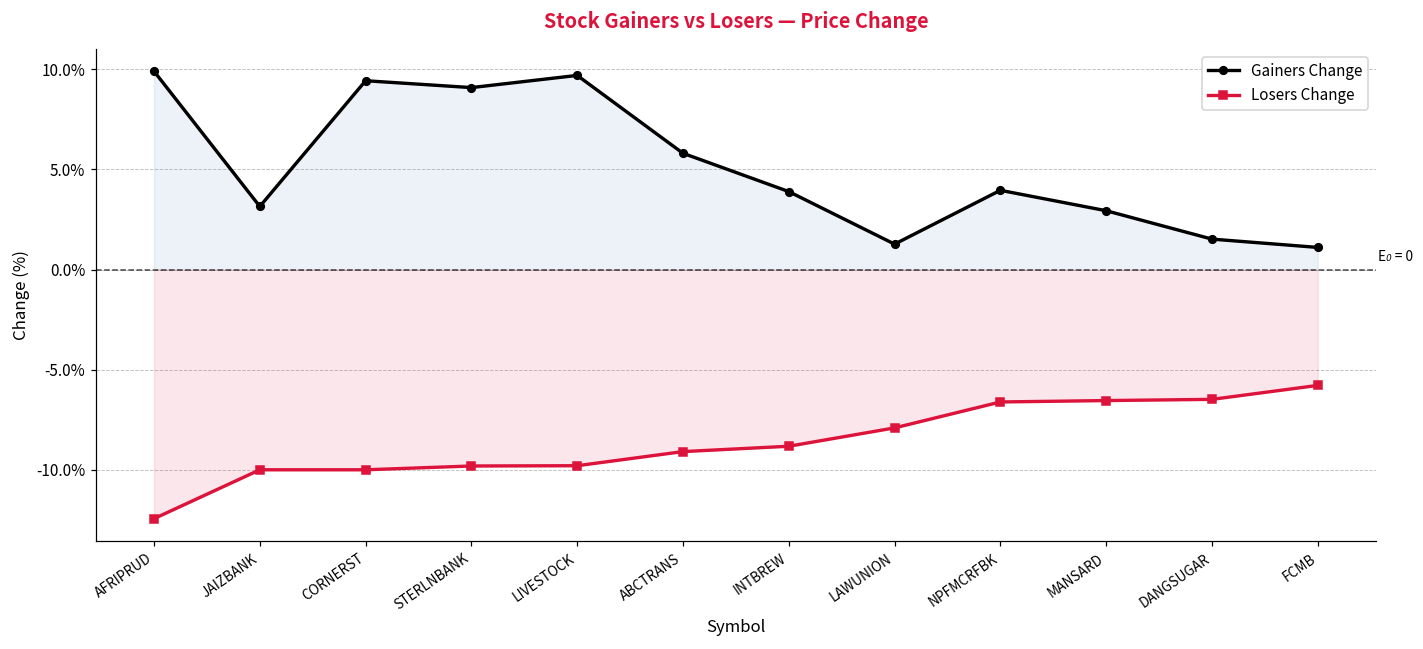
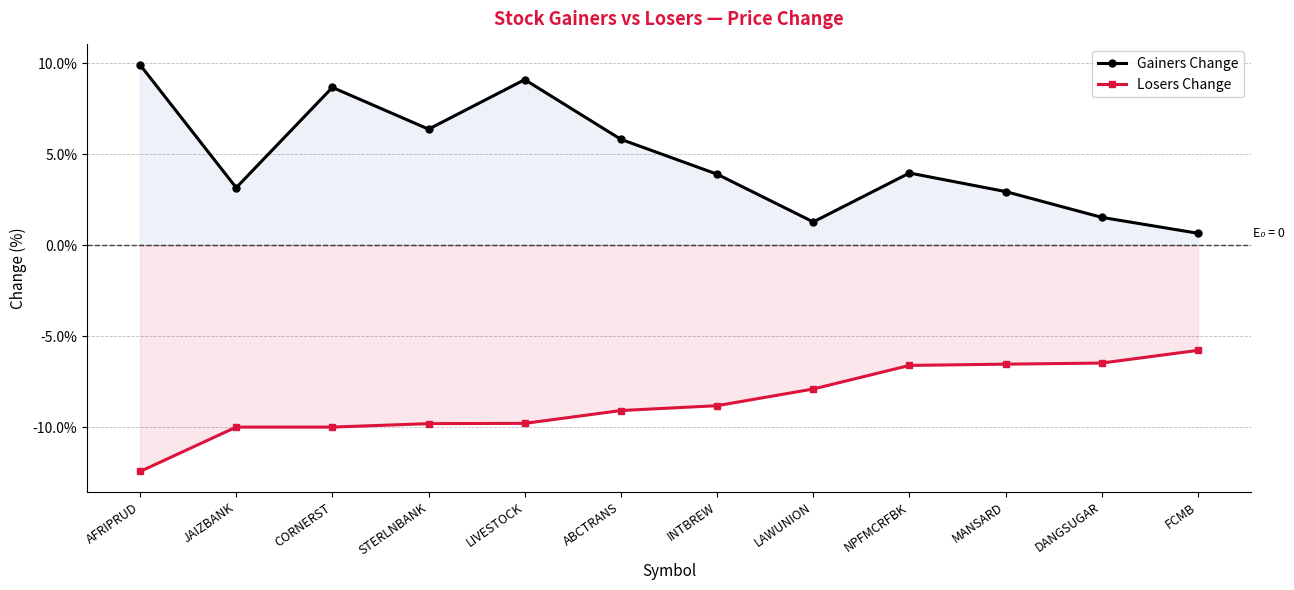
  {
    "Gainers Change": {
      "AFRIPRUD": "9.9%",
      "JAIZBANK": "3.2%",
-     "CORNERST": "9.4%",
-     "STERLNBANK": "9.1%",
-     "LIVESTOCK": "9.7%",
+     "CORNERST": "8.7%",
+     "STERLNBANK": "6.4%",
+     "LIVESTOCK": "9.1%",
      "ABCTRANS": "5.8%",
      "INTBREW": "3.9%",
      "LAWUNION": "1.3%",
      "NPFMCRFBK": "4.0%",
      "MANSARD": "2.9%",
      "DANGSUGAR": "1.5%",
-     "FCMB": "1.1%"
+     "FCMB": "0.6%"
    }
  }
